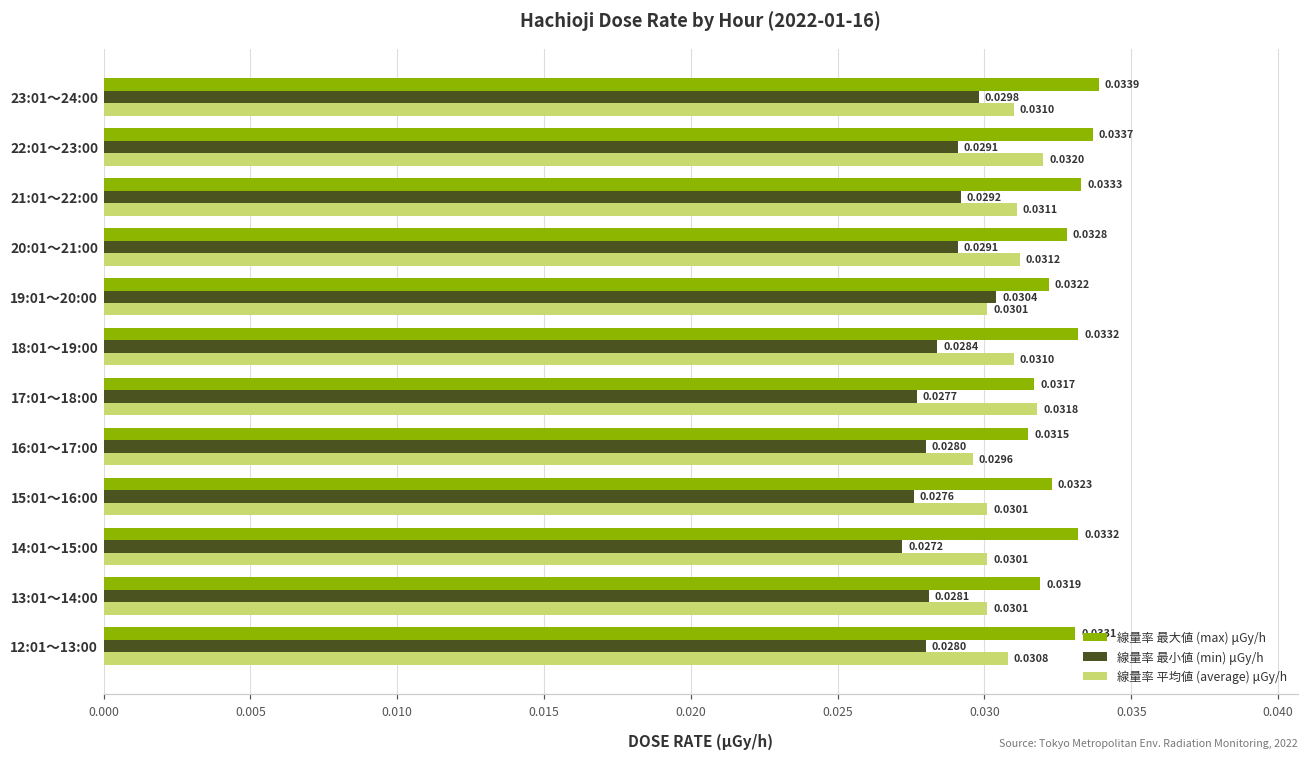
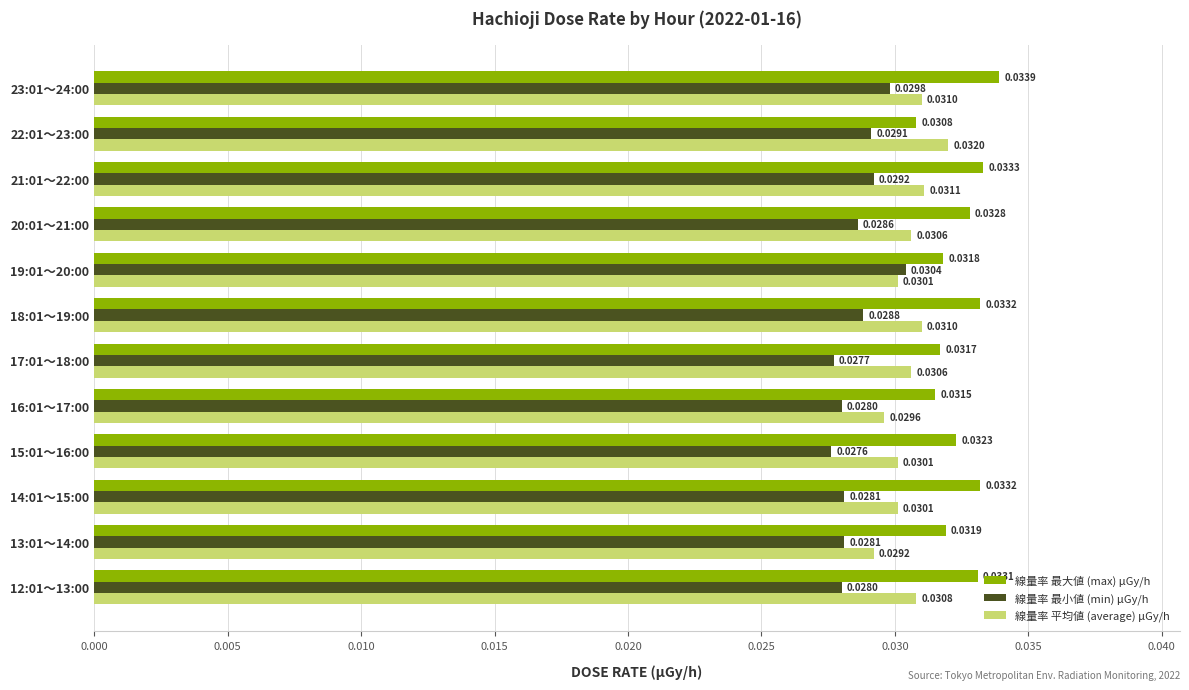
  {
    "線量率 最大値 (max) μGy/h": {
      "23:01～24:00": 0.0339,
-     "22:01～23:00": 0.0337,
+     "22:01～23:00": 0.0308,
      "21:01～22:00": 0.0333,
      "20:01～21:00": 0.0328,
-     "19:01～20:00": 0.0322,
+     "19:01～20:00": 0.0318,
      "18:01～19:00": 0.0332,
      "17:01～18:00": 0.0317,
      "16:01～17:00": 0.0315,
      "15:01～16:00": 0.0323,
      "14:01～15:00": 0.0332,
      "13:01～14:00": 0.0319,
      "12:01～13:00": 0.0331
    },
    "線量率 最小値 (min) μGy/h": {
      "23:01～24:00": 0.0298,
      "22:01～23:00": 0.0291,
      "21:01～22:00": 0.0292,
-     "20:01～21:00": 0.0291,
+     "20:01～21:00": 0.0286,
      "19:01～20:00": 0.0304,
-     "18:01～19:00": 0.0284,
+     "18:01～19:00": 0.0288,
      "17:01～18:00": 0.0277,
      "16:01～17:00": 0.0280,
      "15:01～16:00": 0.0276,
-     "14:01～15:00": 0.0272,
+     "14:01～15:00": 0.0281,
      "13:01～14:00": 0.0281,
      "12:01～13:00": 0.0280
    },
    "線量率 平均値 (average) μGy/h": {
      "23:01～24:00": 0.0310,
      "22:01～23:00": 0.0320,
      "21:01～22:00": 0.0311,
-     "20:01～21:00": 0.0312,
+     "20:01～21:00": 0.0306,
      "19:01～20:00": 0.0301,
      "18:01～19:00": 0.0310,
-     "17:01～18:00": 0.0318,
+     "17:01～18:00": 0.0306,
      "16:01～17:00": 0.0296,
      "15:01～16:00": 0.0301,
      "14:01～15:00": 0.0301,
-     "13:01～14:00": 0.0301,
+     "13:01～14:00": 0.0292,
      "12:01～13:00": 0.0308
    }
  }
